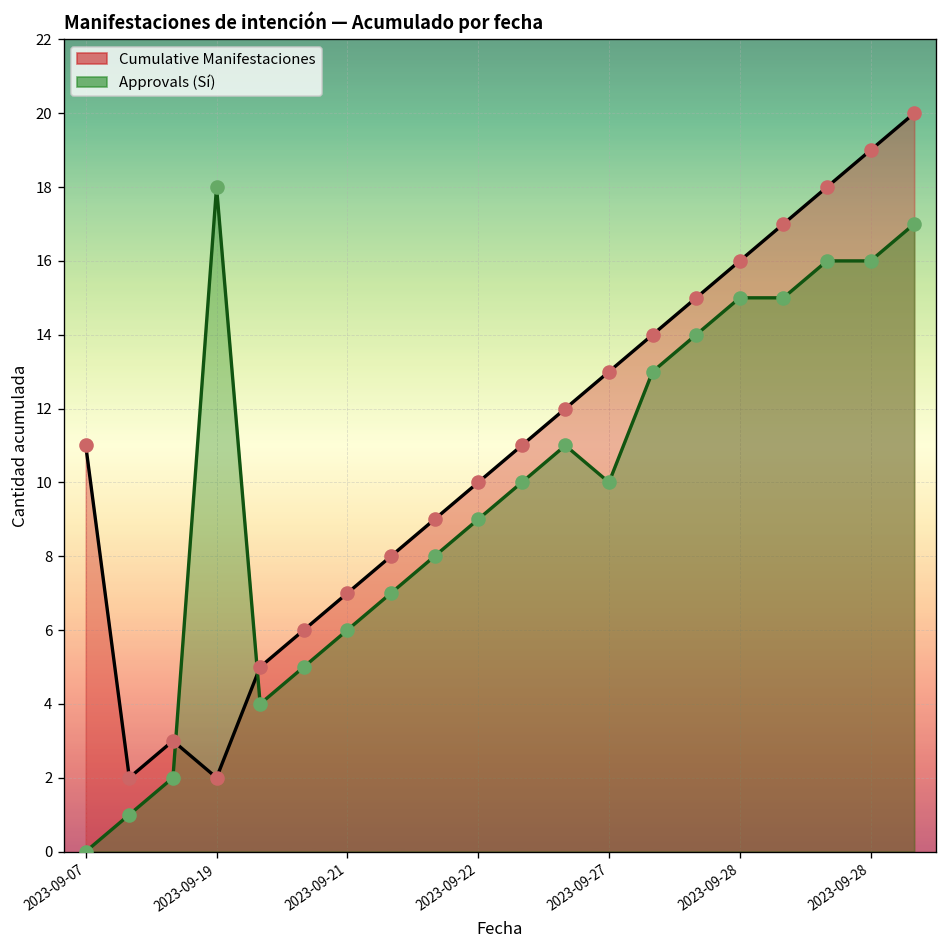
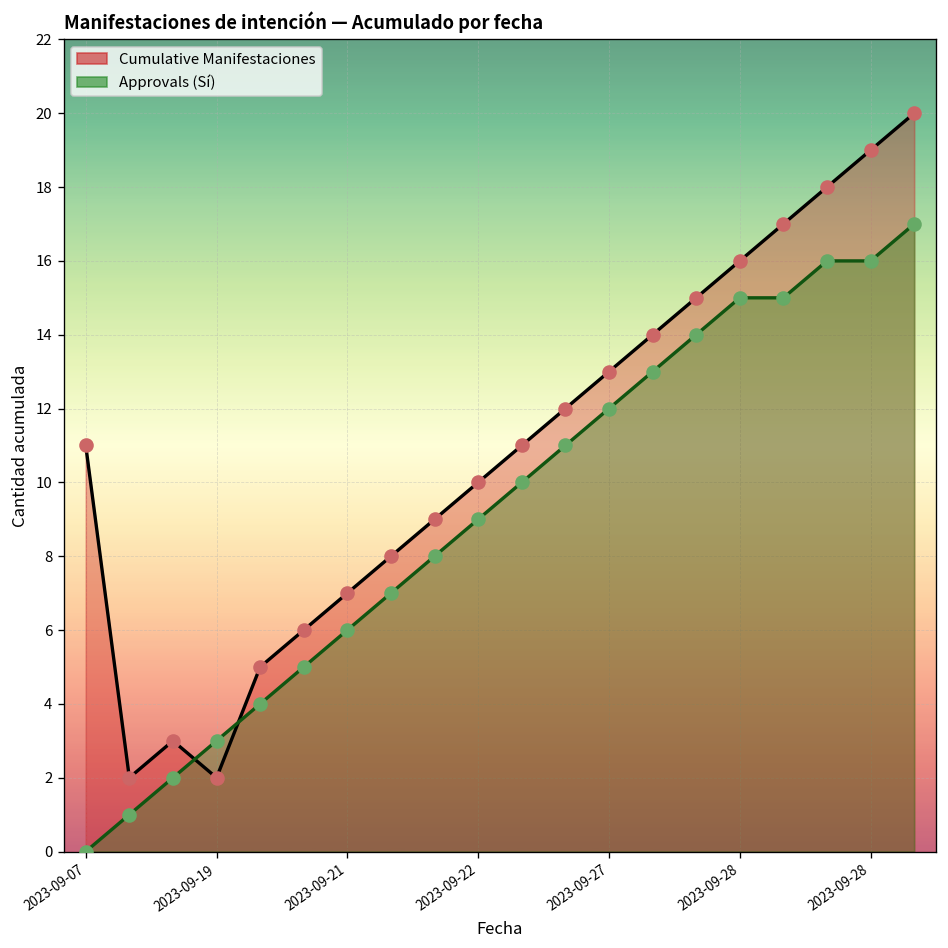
  {
    "Cumulative Manifestaciones": {
      "2023-09-07": 11,
      "2023-09-19": 2,
      "2023-09-27": 13
    },
    "Approvals (Sí)": {
      "2023-09-07": 0,
-     "2023-09-19": 18,
-     "2023-09-27": 10
+     "2023-09-19": 3,
+     "2023-09-27": 12
    }
  }
